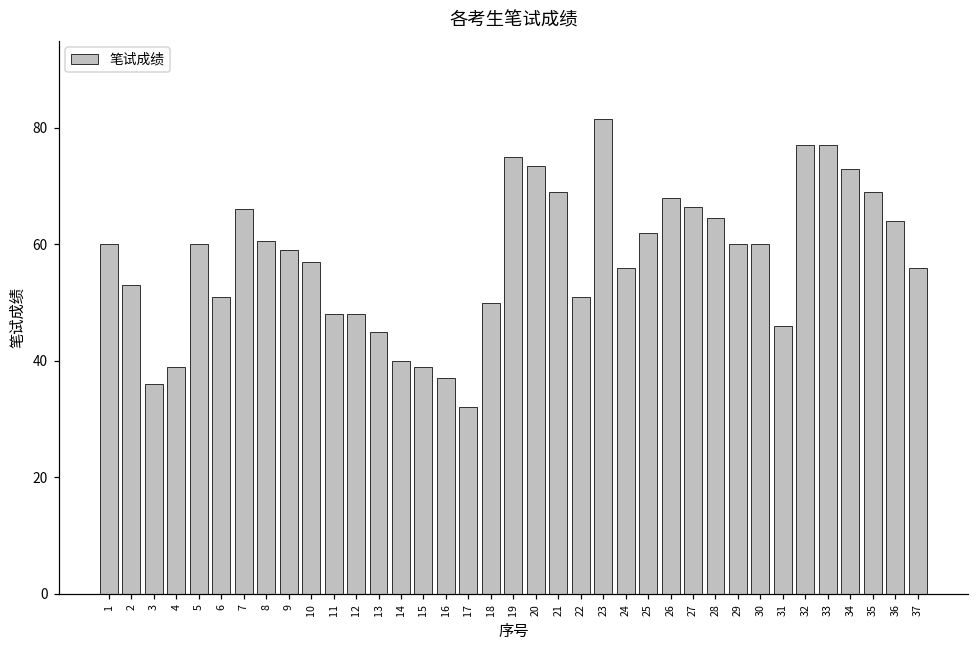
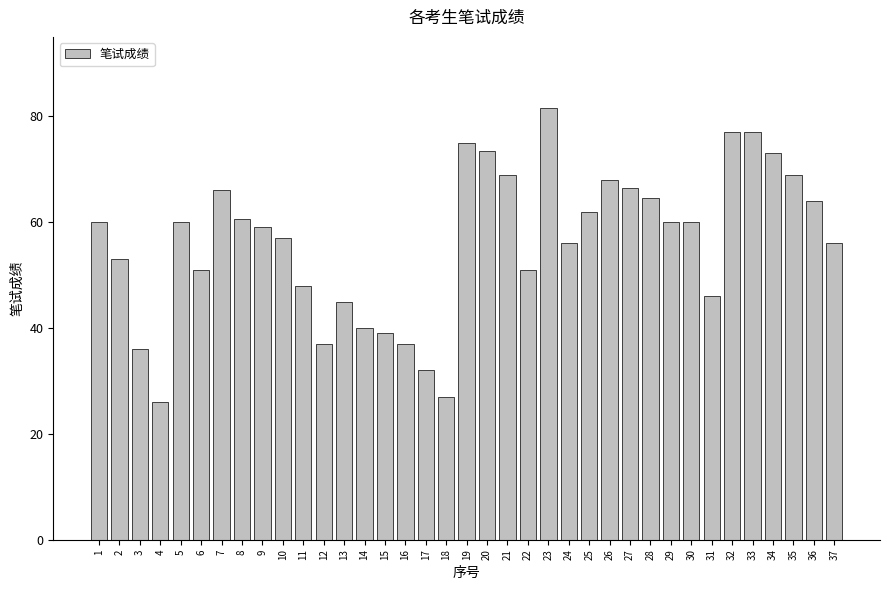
  {
    "1": 60,
    "2": 53,
    "3": 36,
-   "4": 39,
+   "4": 26,
    "5": 60,
    "6": 51,
    "7": 66,
    "8": 61,
    "9": 59,
    "10": 57,
    "11": 48,
-   "12": 48,
+   "12": 37,
    "13": 45,
    "14": 40,
    "15": 39,
    "16": 37,
    "17": 32,
-   "18": 50,
+   "18": 27,
    "19": 75,
    "20": 74,
    "21": 69,
    "22": 51,
    "23": 82,
    "24": 56,
    "25": 62,
    "26": 68,
    "27": 67,
    "28": 65,
    "29": 60,
    "30": 60,
    "31": 46,
    "32": 77,
    "33": 77,
    "34": 73,
    "35": 69,
    "36": 64,
    "37": 56
  }
